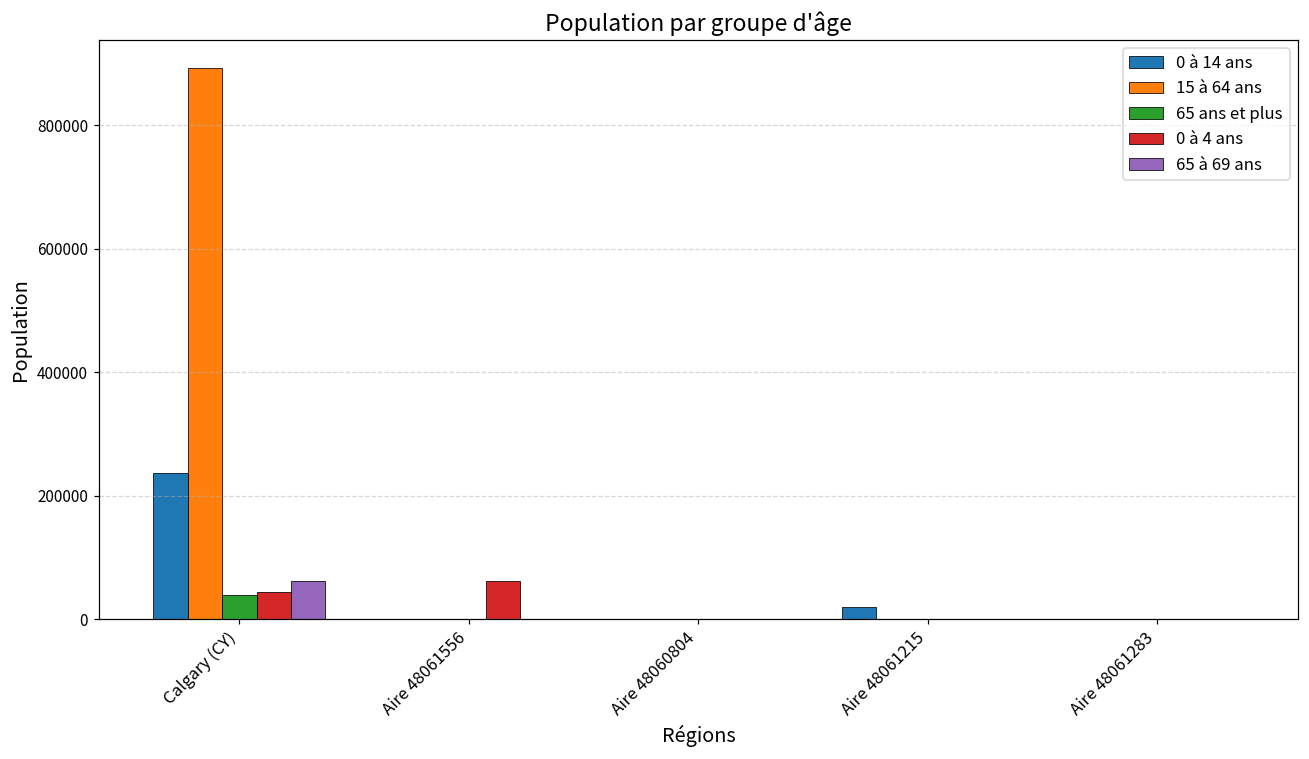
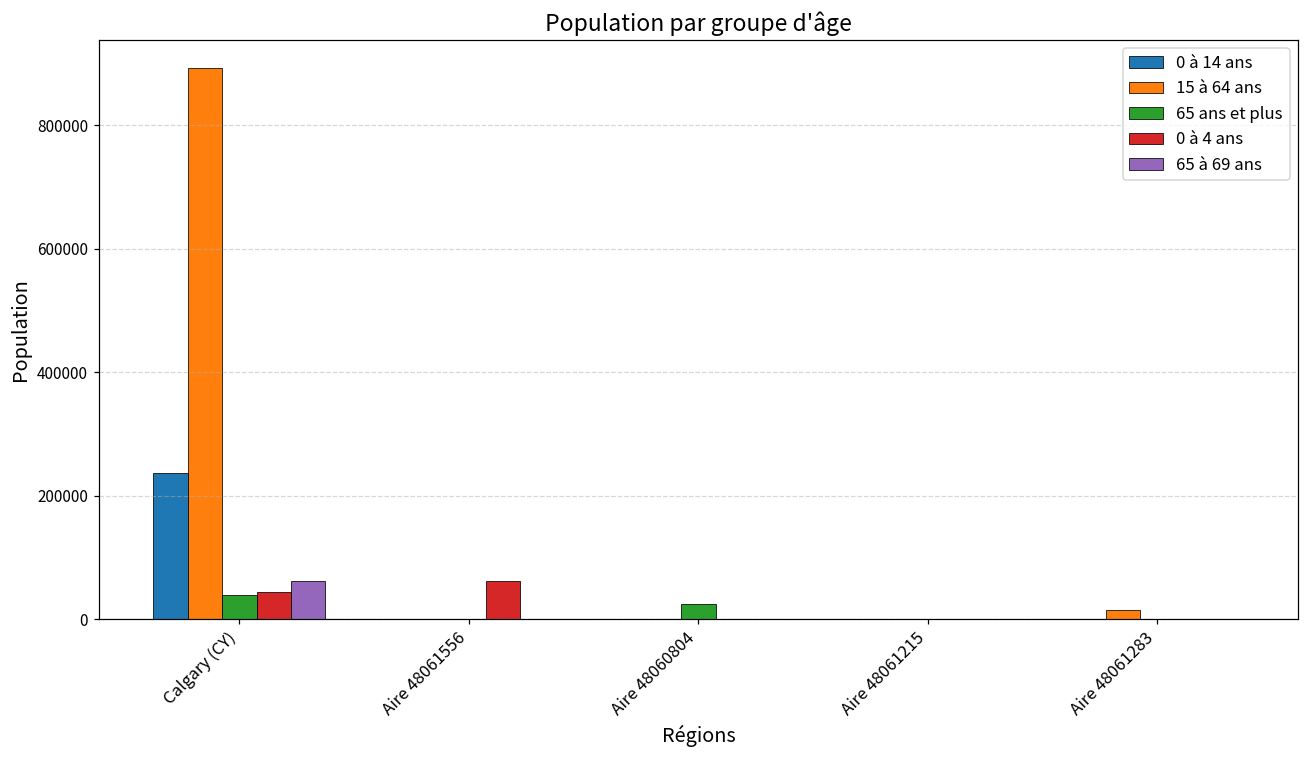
  {
    "0 à 14 ans": {
      "Calgary (CY)": 240000,
-     "Aire 48061215": 20000
+     "Aire 48061215": 0
    },
    "15 à 64 ans": {
      "Calgary (CY)": 890000,
-     "Aire 48061283": 0
+     "Aire 48061283": 10000
    },
    "65 ans et plus": {
      "Calgary (CY)": 40000,
-     "Aire 48060804": 0
+     "Aire 48060804": 20000
    },
    "0 à 4 ans": {
      "Calgary (CY)": 40000,
      "Aire 48061556": 60000
    },
    "65 à 69 ans": {
      "Calgary (CY)": 60000
    }
  }
